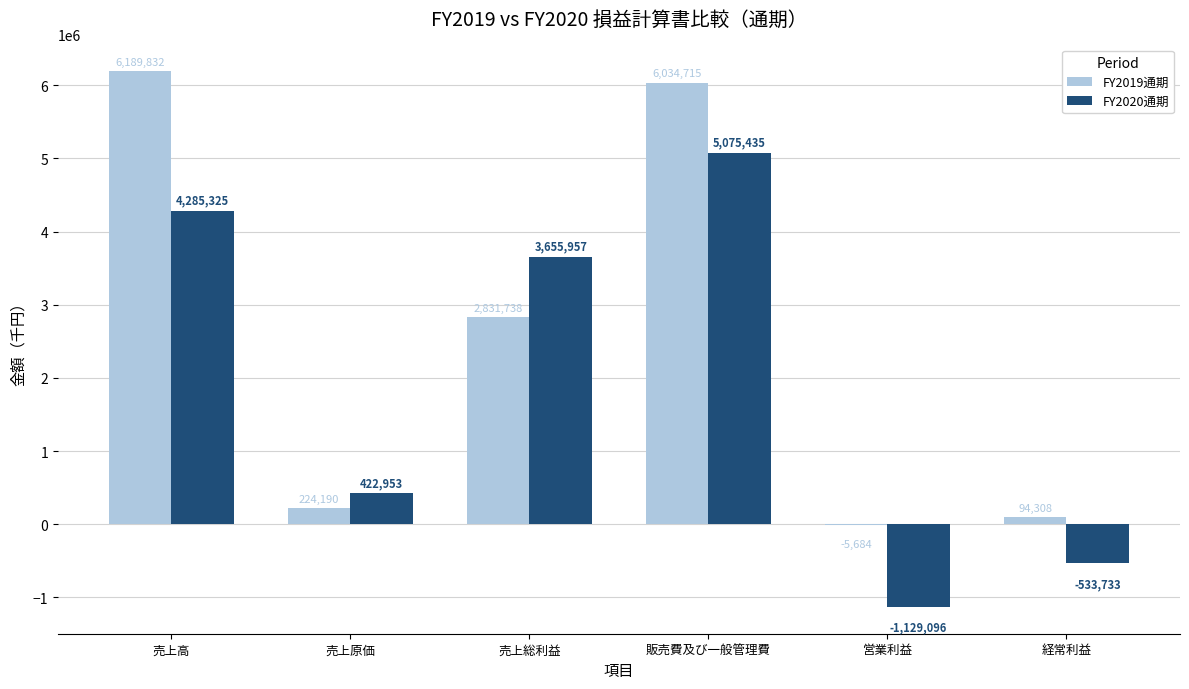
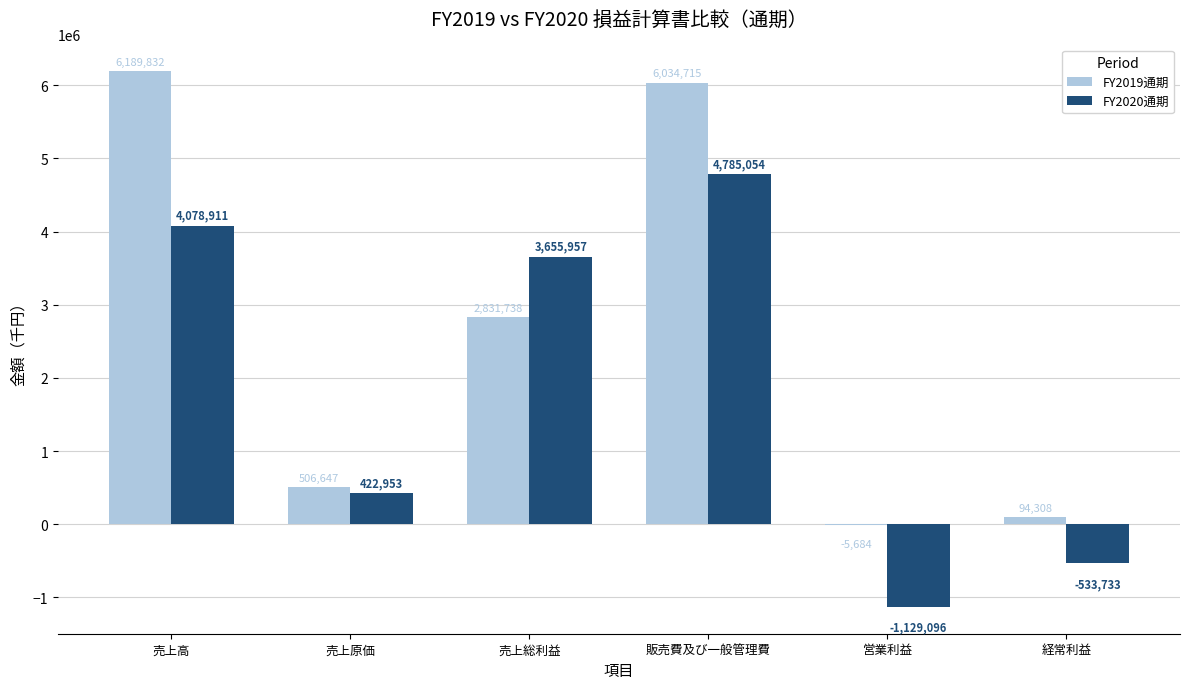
  {
    "FY2019通期": {
      "売上高": "6,189,832",
-     "売上原価": "224,190",
+     "売上原価": "506,647",
      "売上総利益": "2,831,738",
      "販売費及び一般管理費": "6,034,715",
      "営業利益": "-5,684",
      "経常利益": "94,308"
    },
    "FY2020通期": {
-     "売上高": "4,285,325",
+     "売上高": "4,078,911",
      "売上原価": "422,953",
      "売上総利益": "3,655,957",
-     "販売費及び一般管理費": "5,075,435",
+     "販売費及び一般管理費": "4,785,054",
      "営業利益": "-1,129,096",
      "経常利益": "-533,733"
    }
  }
